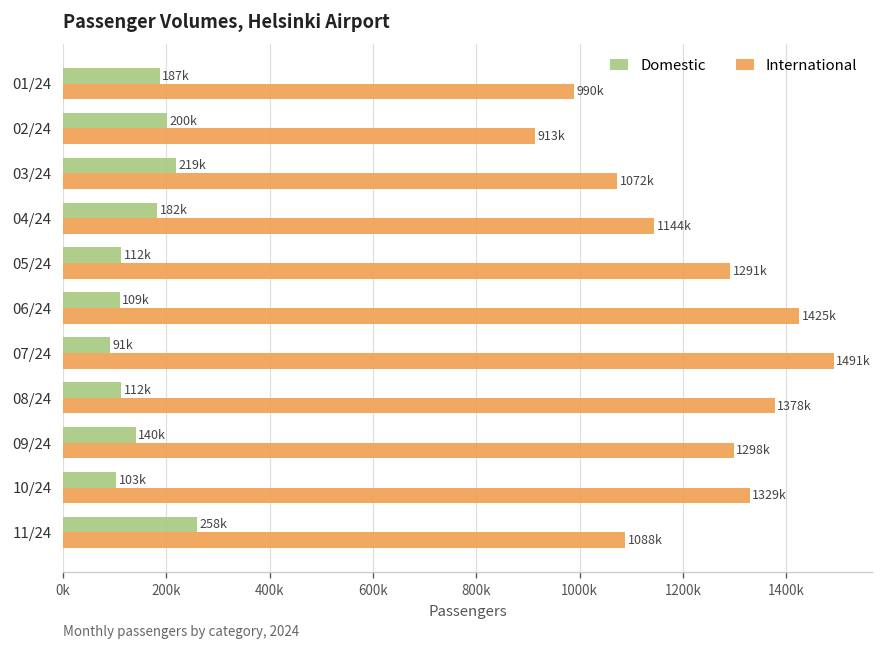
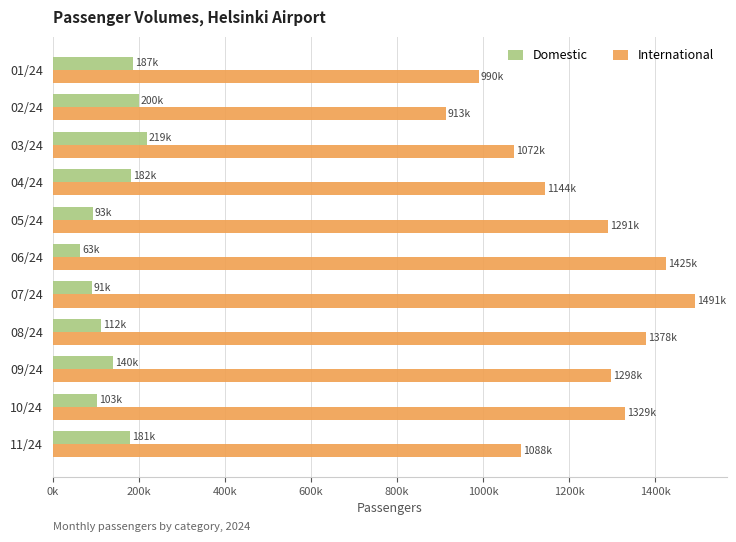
  {
    "Domestic": {
      "01/24": "187k",
      "02/24": "200k",
      "03/24": "219k",
      "04/24": "182k",
-     "05/24": "112k",
-     "06/24": "109k",
+     "05/24": "93k",
+     "06/24": "63k",
      "07/24": "91k",
      "08/24": "112k",
      "09/24": "140k",
      "10/24": "103k",
-     "11/24": "258k"
+     "11/24": "181k"
    },
    "International": {
      "01/24": "990k",
      "02/24": "913k",
      "03/24": "1072k",
      "04/24": "1144k",
      "05/24": "1291k",
      "06/24": "1425k",
      "07/24": "1491k",
      "08/24": "1378k",
      "09/24": "1298k",
      "10/24": "1329k",
      "11/24": "1088k"
    }
  }
